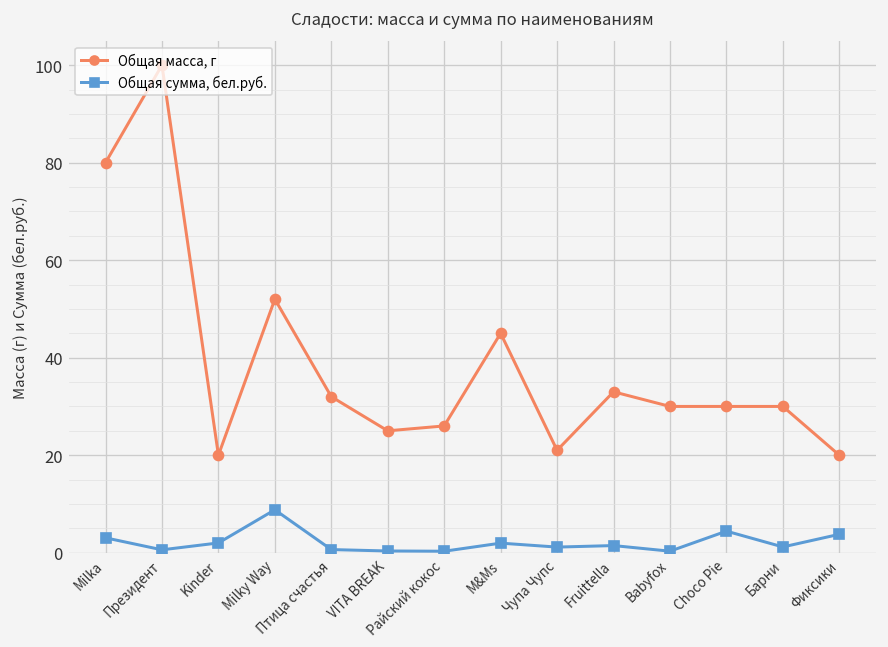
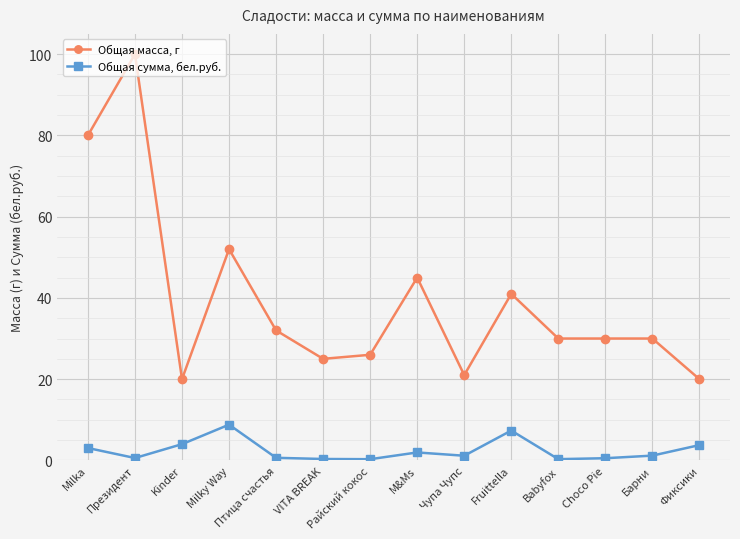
  {
    "Общая масса, г": {
      "Milka": 80,
      "Kinder": 20,
      "Milky Way": 52,
      "Птица счастья": 32,
      "VITA BREAK": 25,
      "Райский кокос": 26,
      "M&Ms": 45,
      "Чупа Чупс": 21,
-     "Fruittella": 33,
+     "Fruittella": 41,
      "Babyfox": 30,
      "Choco Pie": 30,
      "Барни": 30,
      "Фиксики": 20
    },
    "Общая сумма, бел.руб.": {
      "Milka": 3,
      "Президент": 1,
-     "Kinder": 2,
+     "Kinder": 4,
      "Milky Way": 9,
      "Птица счастья": 1,
      "VITA BREAK": 0,
      "Райский кокос": 0,
      "M&Ms": 2,
      "Чупа Чупс": 1,
-     "Fruittella": 1,
+     "Fruittella": 7,
      "Babyfox": 0,
-     "Choco Pie": 4,
+     "Choco Pie": 1,
      "Барни": 1,
      "Фиксики": 4
    }
  }
